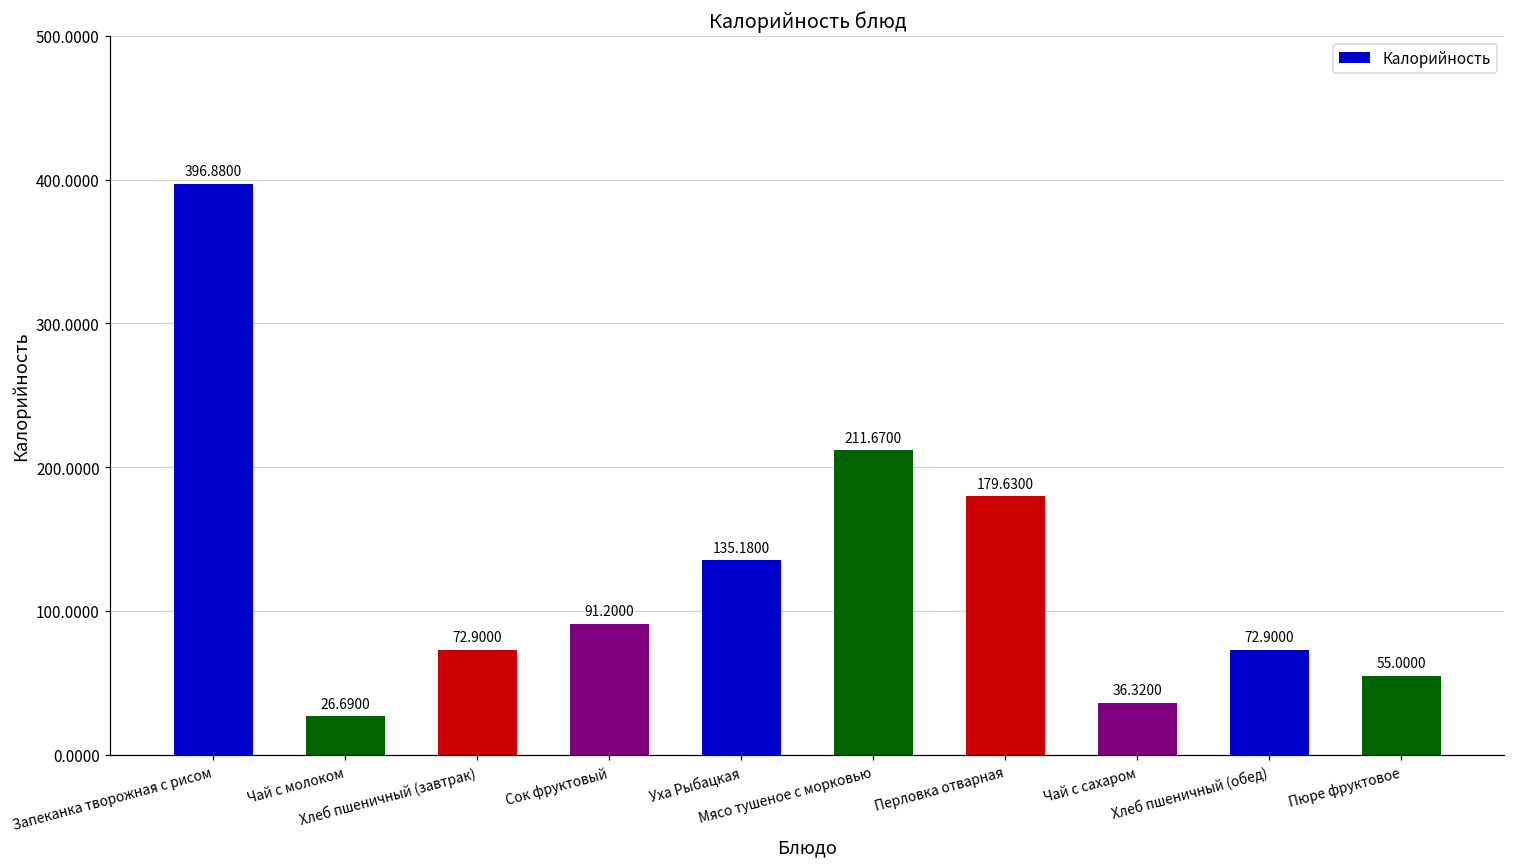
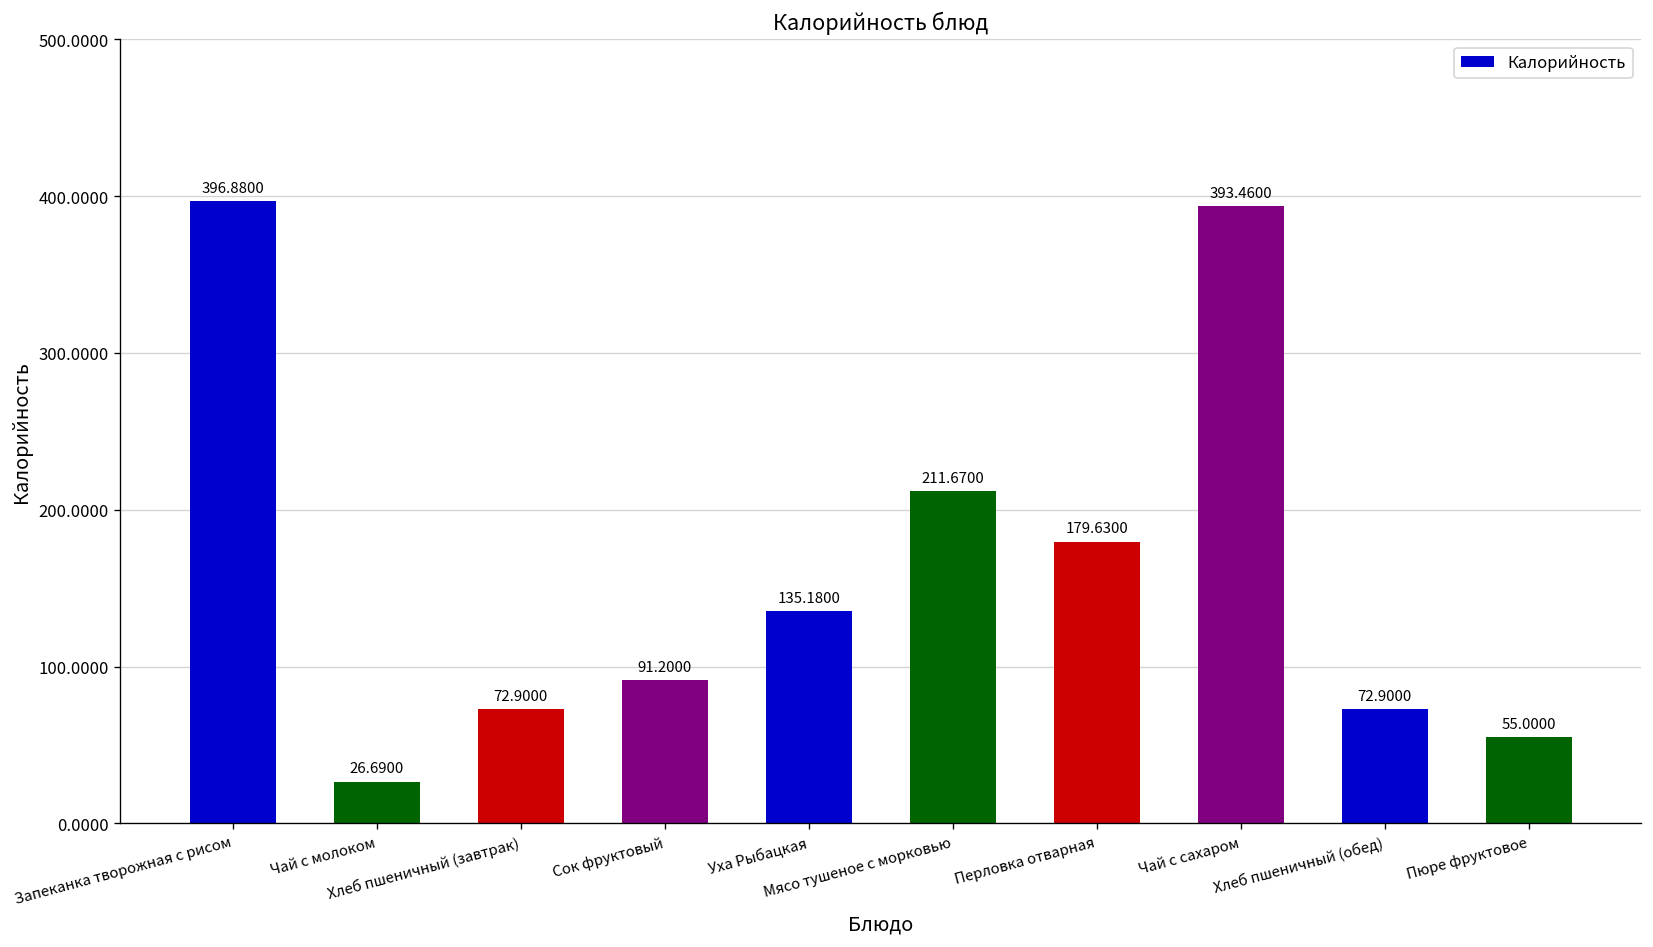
  {
    "Запеканка творожная с рисом": 396.8800,
    "Чай с молоком": 26.6900,
    "Хлеб пшеничный (завтрак)": 72.9000,
    "Сок фруктовый": 91.2000,
    "Уха Рыбацкая": 135.1800,
    "Мясо тушеное с морковью": 211.6700,
    "Перловка отварная": 179.6300,
-   "Чай с сахаром": 36.3200,
+   "Чай с сахаром": 393.4600,
    "Хлеб пшеничный (обед)": 72.9000,
    "Пюре фруктовое": 55.0000
  }
